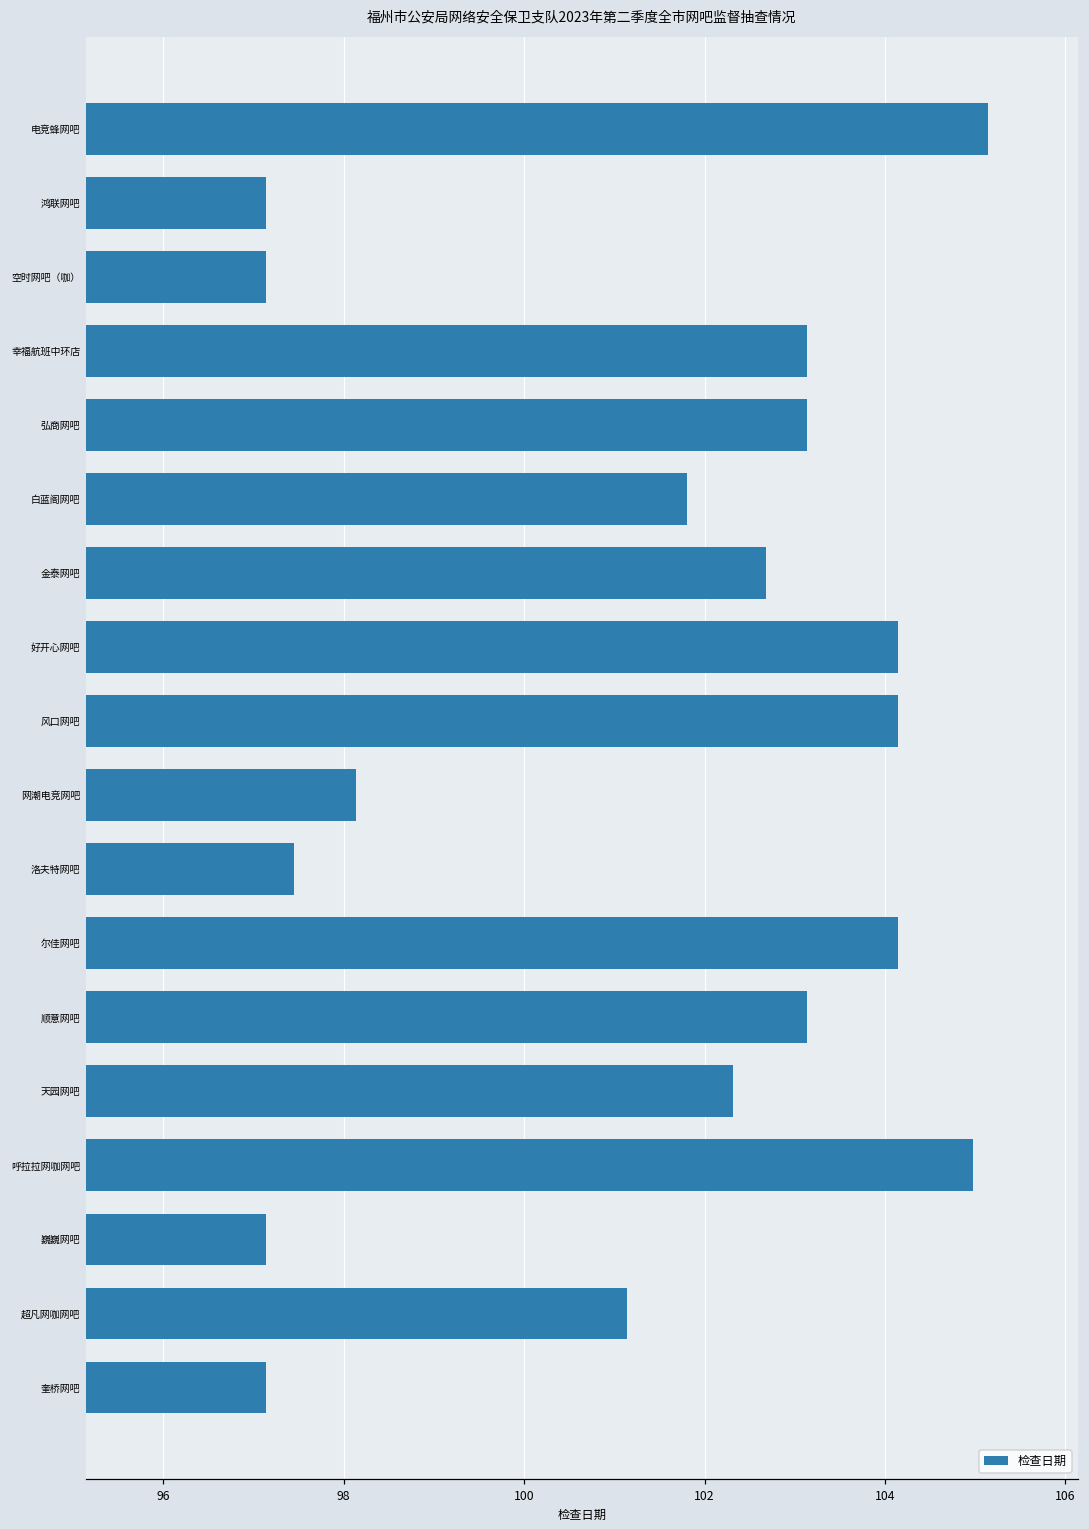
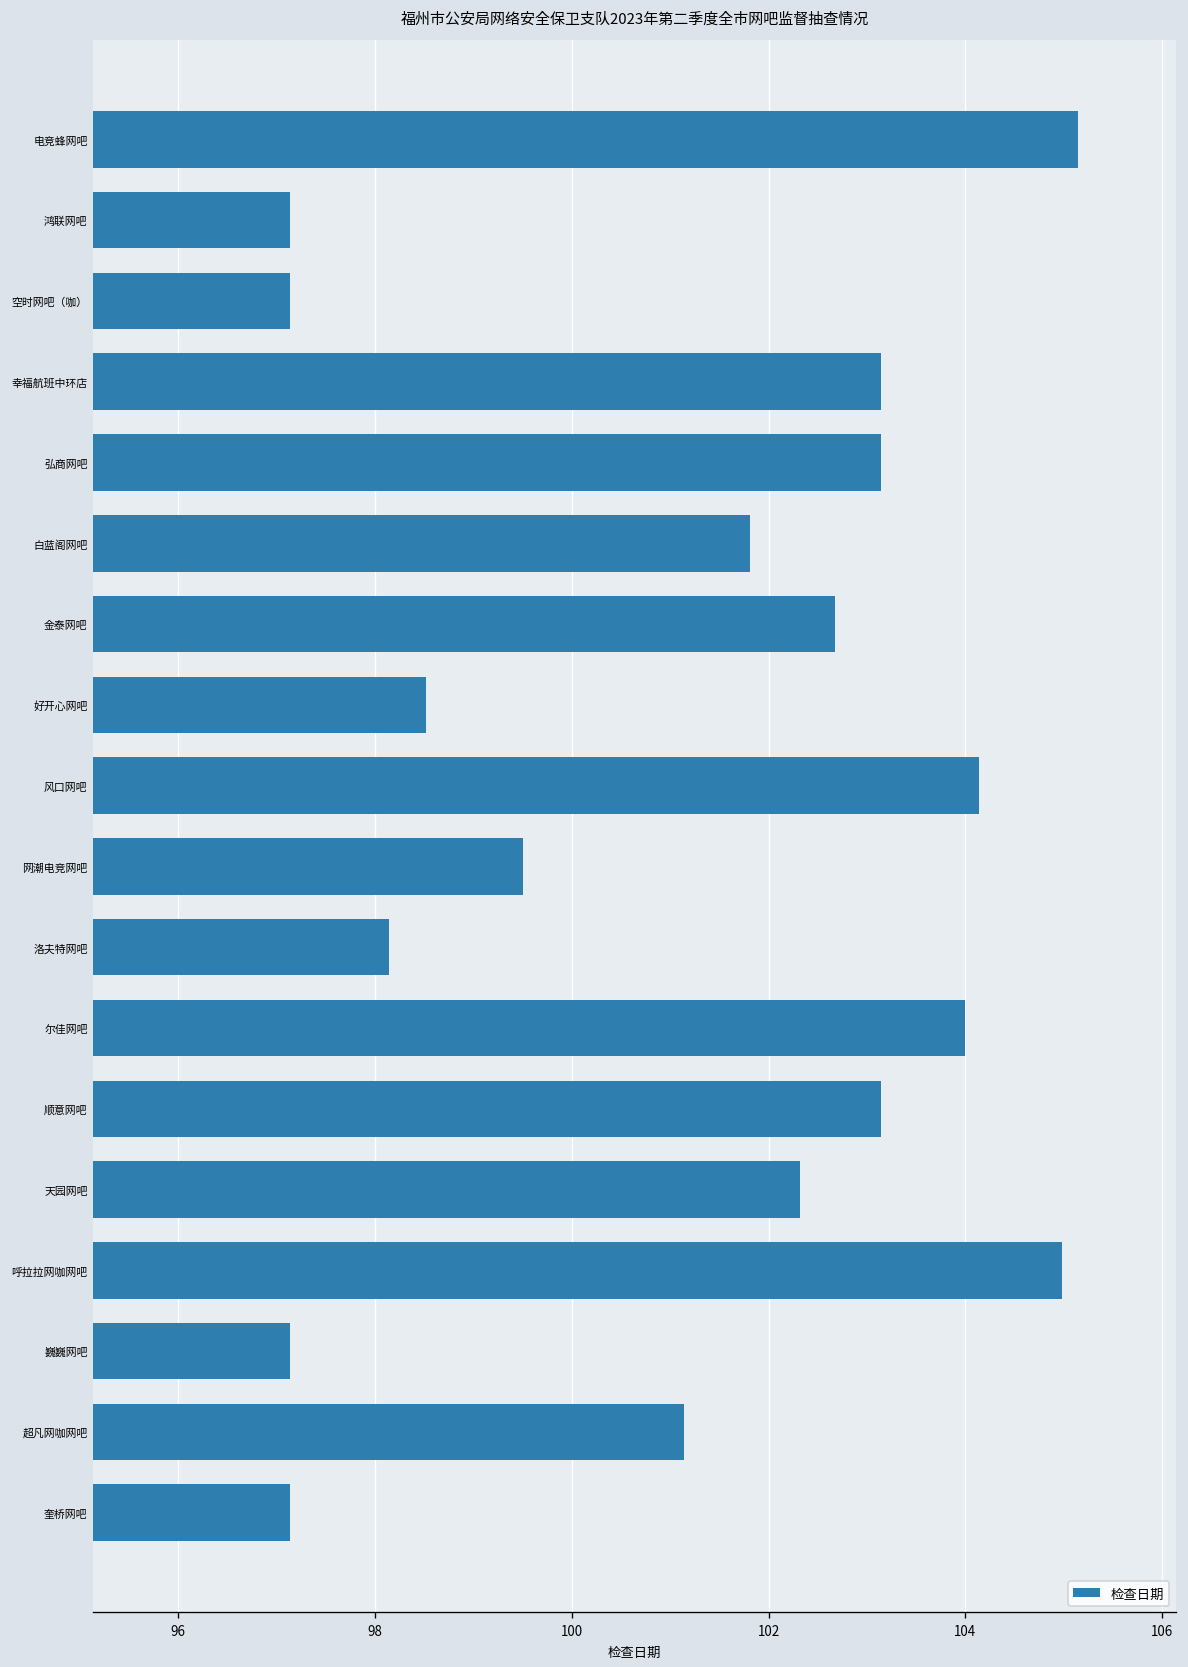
  {
    "电竞蜂网吧": 105.1,
    "鸿联网吧": 97.1,
    "空时网吧（咖）": 97.1,
    "幸福航班中环店": 103.1,
    "弘商网吧": 103.1,
    "白蓝阁网吧": 101.8,
    "金泰网吧": 102.7,
-   "好开心网吧": 104.1,
+   "好开心网吧": 98.5,
    "风口网吧": 104.1,
-   "网潮电竞网吧": 98.1,
-   "洛夫特网吧": 97.5,
-   "尔佳网吧": 104.1,
+   "网潮电竞网吧": 99.5,
+   "洛夫特网吧": 98.1,
+   "尔佳网吧": 104.0,
    "顺意网吧": 103.1,
    "天园网吧": 102.3,
    "呼拉拉网咖网吧": 105.0,
    "巍巍网吧": 97.1,
    "超凡网咖网吧": 101.1,
    "奎桥网吧": 97.1
  }
